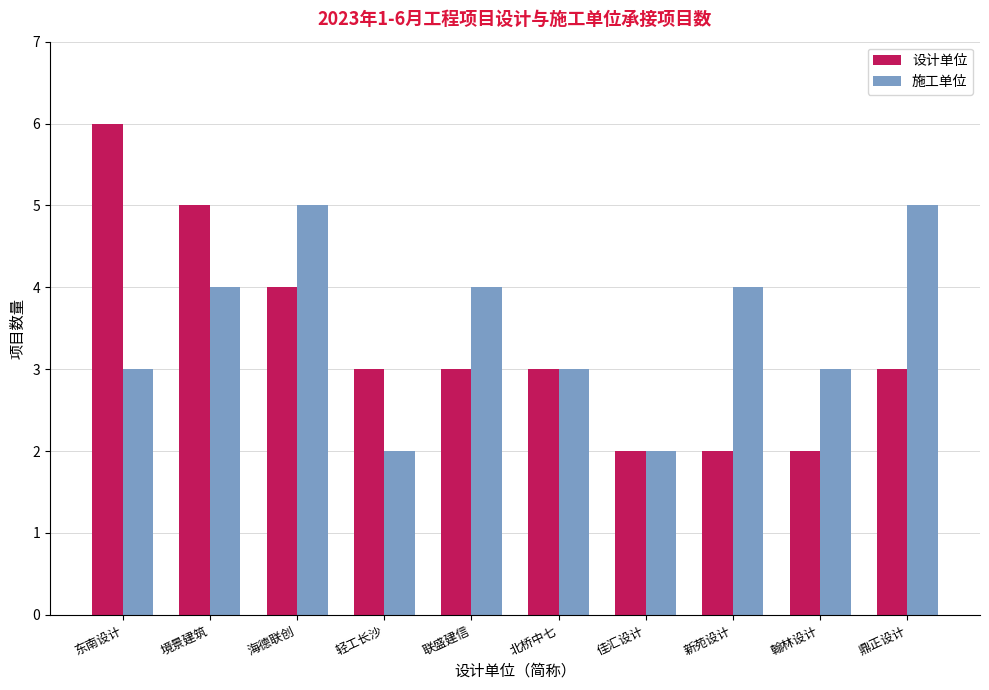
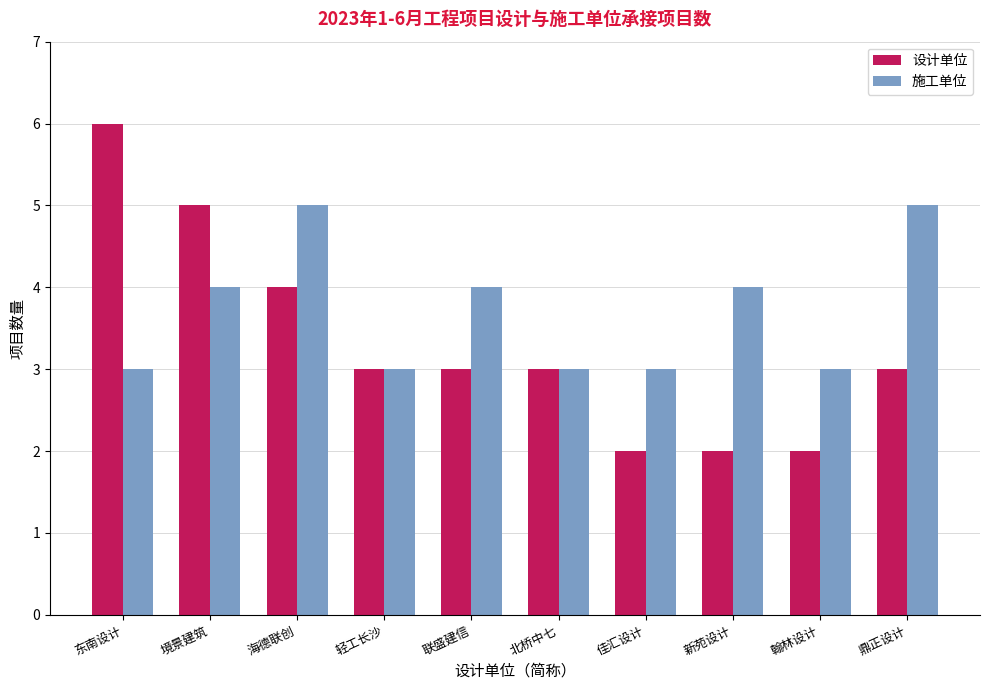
  {
    "设计单位": {
      "东南设计": 6,
      "境景建筑": 5,
      "海德联创": 4,
      "轻工长沙": 3,
      "联盛建信": 3,
      "北桥中七": 3,
      "佳汇设计": 2,
      "新苑设计": 2,
      "翰林设计": 2,
      "鼎正设计": 3
    },
    "施工单位": {
      "东南设计": 3,
      "境景建筑": 4,
      "海德联创": 5,
-     "轻工长沙": 2,
+     "轻工长沙": 3,
      "联盛建信": 4,
      "北桥中七": 3,
-     "佳汇设计": 2,
+     "佳汇设计": 3,
      "新苑设计": 4,
      "翰林设计": 3,
      "鼎正设计": 5
    }
  }
